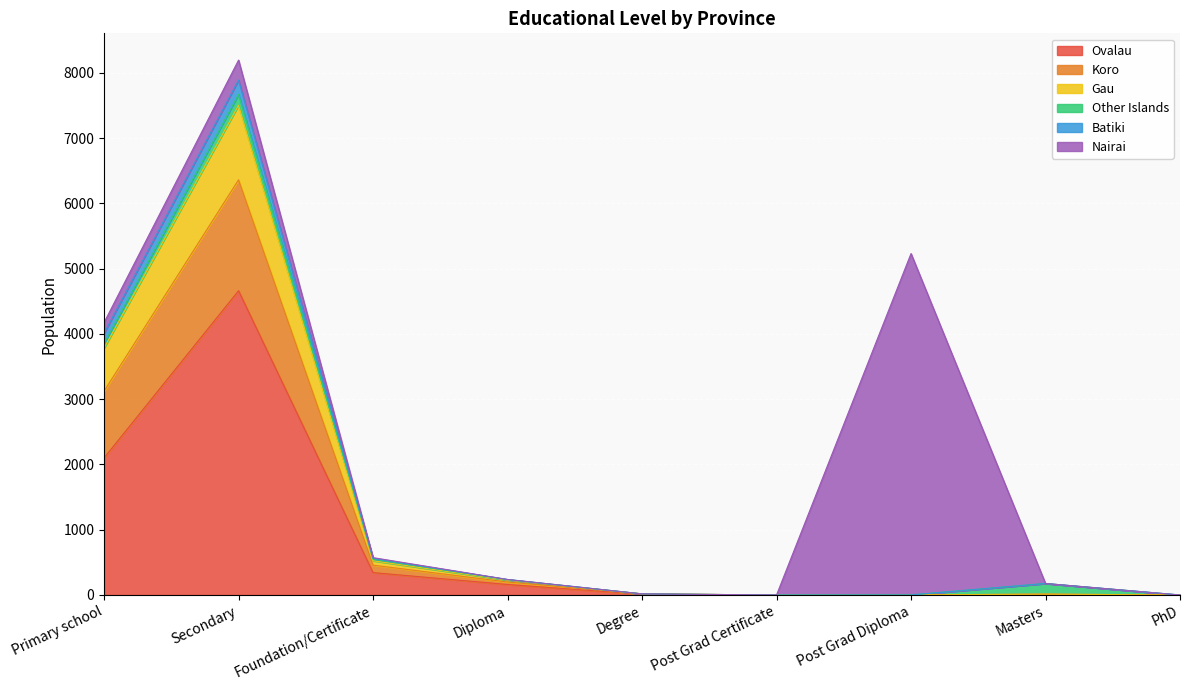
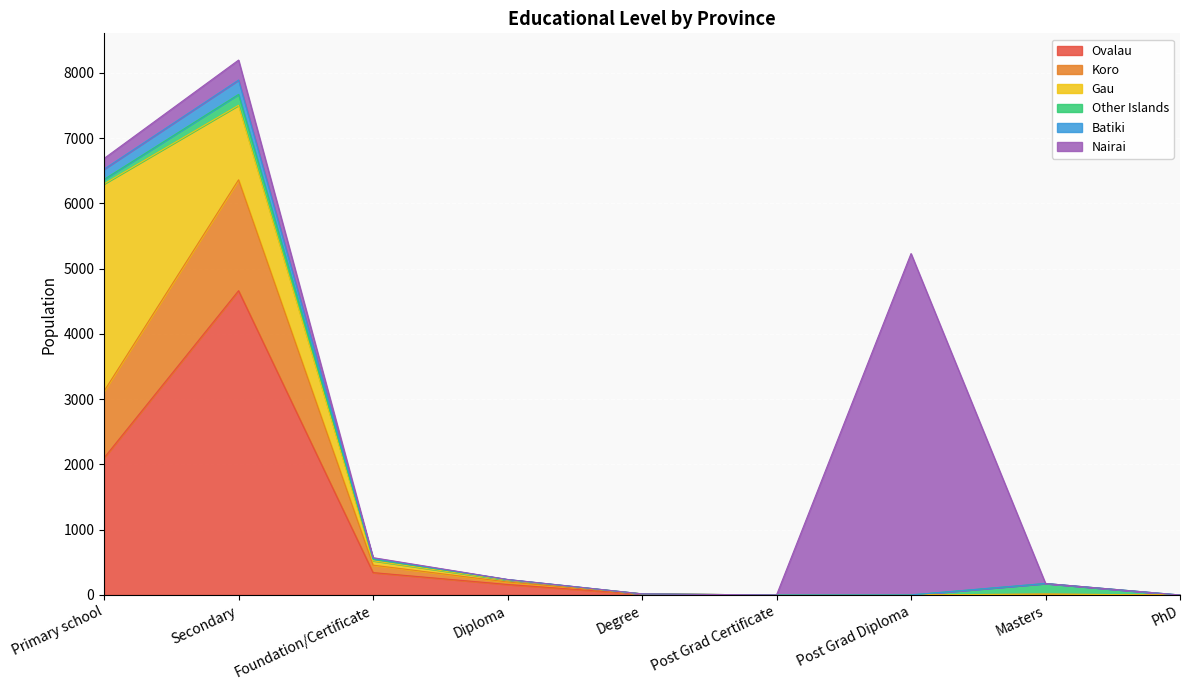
  {
    "Gau": {
-     "Primary school": 700,
+     "Primary school": 3200,
      "Secondary": 1100
    },
    "Other Islands": {
      "Primary school": 100,
      "Secondary": 200
    },
    "Batiki": {
      "Primary school": 200,
      "Secondary": 200
    },
    "Nairai": {
      "Primary school": 200,
      "Secondary": 300,
      "Post Grad Diploma": 5200
    }
  }
